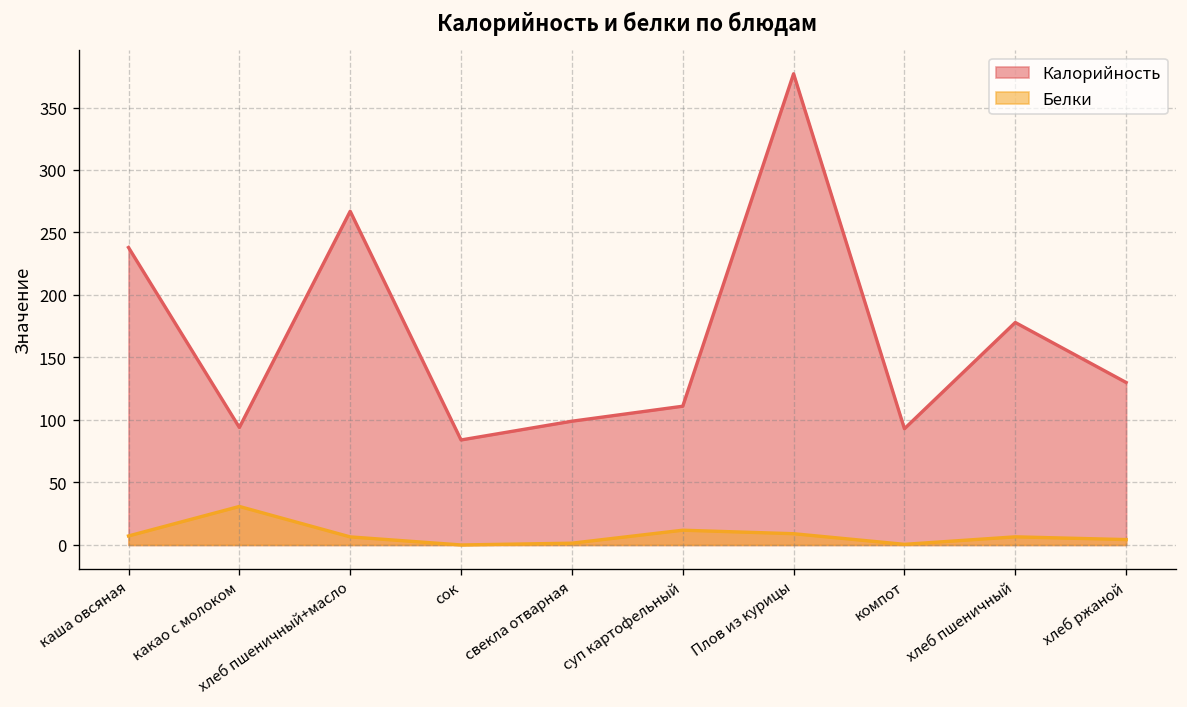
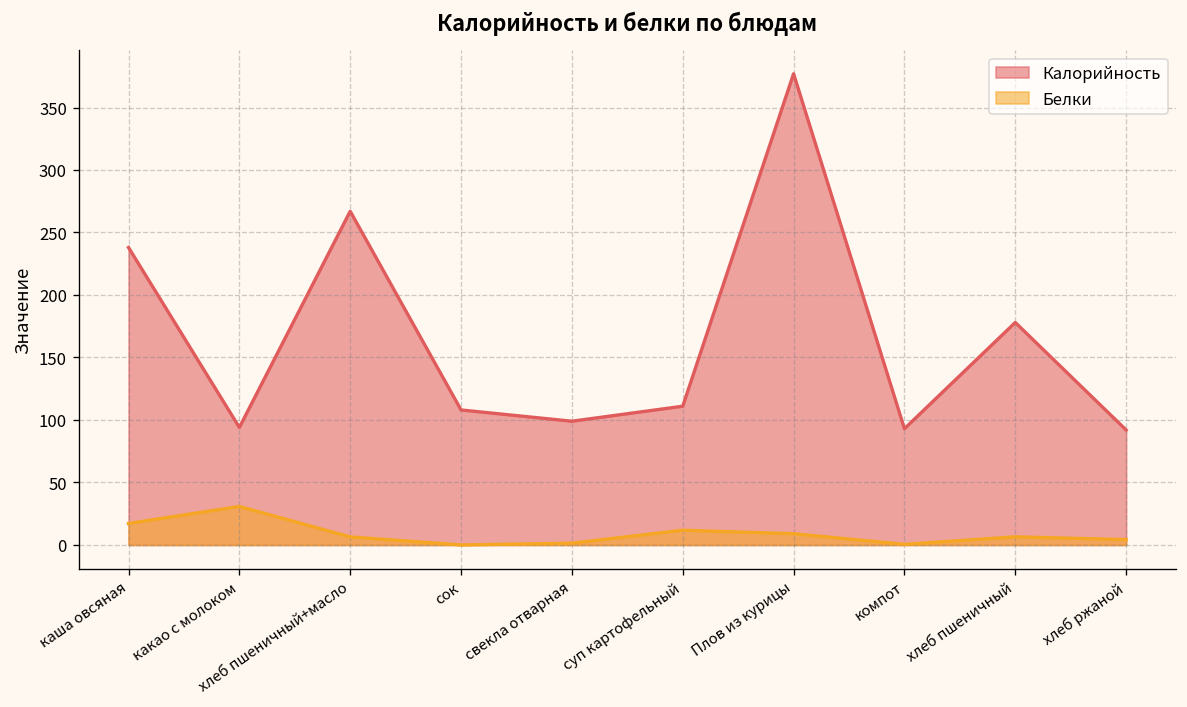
  {
    "Калорийность": {
      "каша овсяная": 238,
      "какао с молоком": 94,
      "хлеб пшеничный+масло": 267,
-     "сок": 84,
+     "сок": 108,
      "свекла отварная": 99,
      "суп картофельный": 111,
      "Плов из курицы": 377,
      "компот": 93,
      "хлеб пшеничный": 178,
-     "хлеб ржаной": 130
+     "хлеб ржаной": 92
    },
    "Белки": {
-     "каша овсяная": 7,
+     "каша овсяная": 17,
      "какао с молоком": 31,
      "хлеб пшеничный+масло": 6,
      "сок": 0,
      "свекла отварная": 1,
      "суп картофельный": 12,
      "Плов из курицы": 9,
      "компот": 1,
      "хлеб пшеничный": 7,
      "хлеб ржаной": 4
    }
  }
